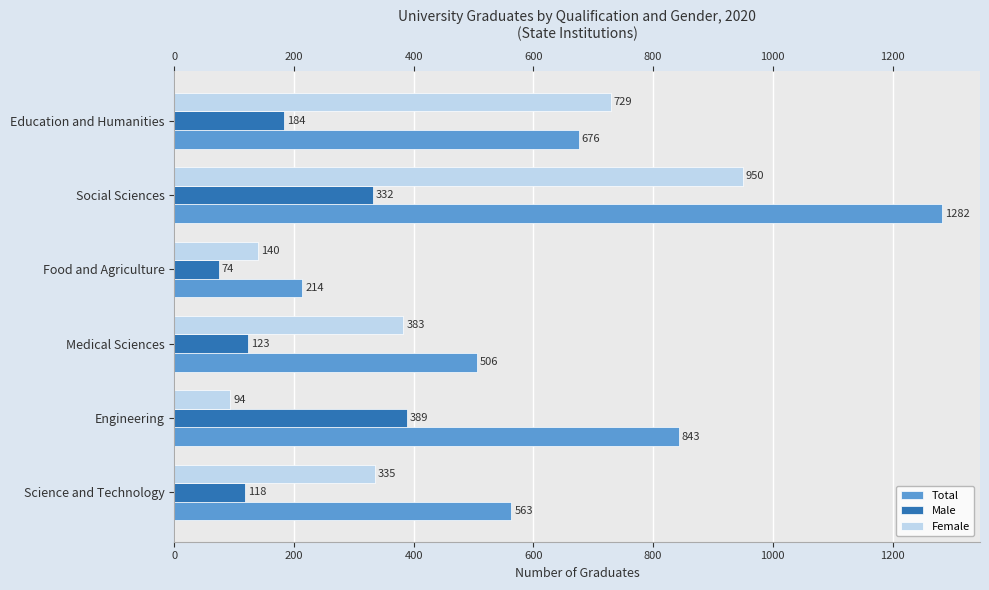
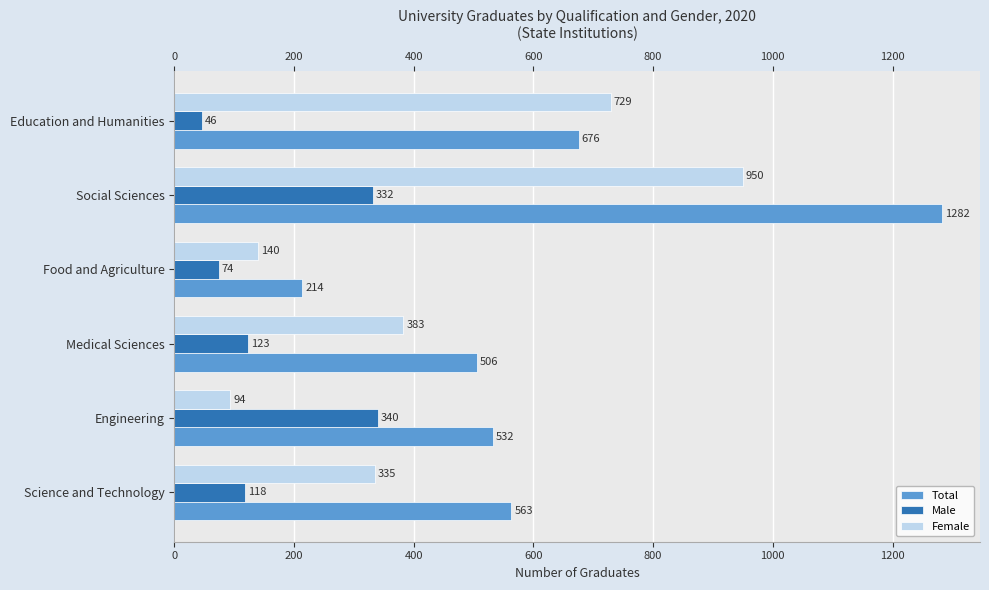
  {
    "Total": {
      "Education and Humanities": 676,
      "Social Sciences": 1282,
      "Food and Agriculture": 214,
      "Medical Sciences": 506,
-     "Engineering": 843,
+     "Engineering": 532,
      "Science and Technology": 563
    },
    "Male": {
-     "Education and Humanities": 184,
+     "Education and Humanities": 46,
      "Social Sciences": 332,
      "Food and Agriculture": 74,
      "Medical Sciences": 123,
-     "Engineering": 389,
+     "Engineering": 340,
      "Science and Technology": 118
    },
    "Female": {
      "Education and Humanities": 729,
      "Social Sciences": 950,
      "Food and Agriculture": 140,
      "Medical Sciences": 383,
      "Engineering": 94,
      "Science and Technology": 335
    }
  }
